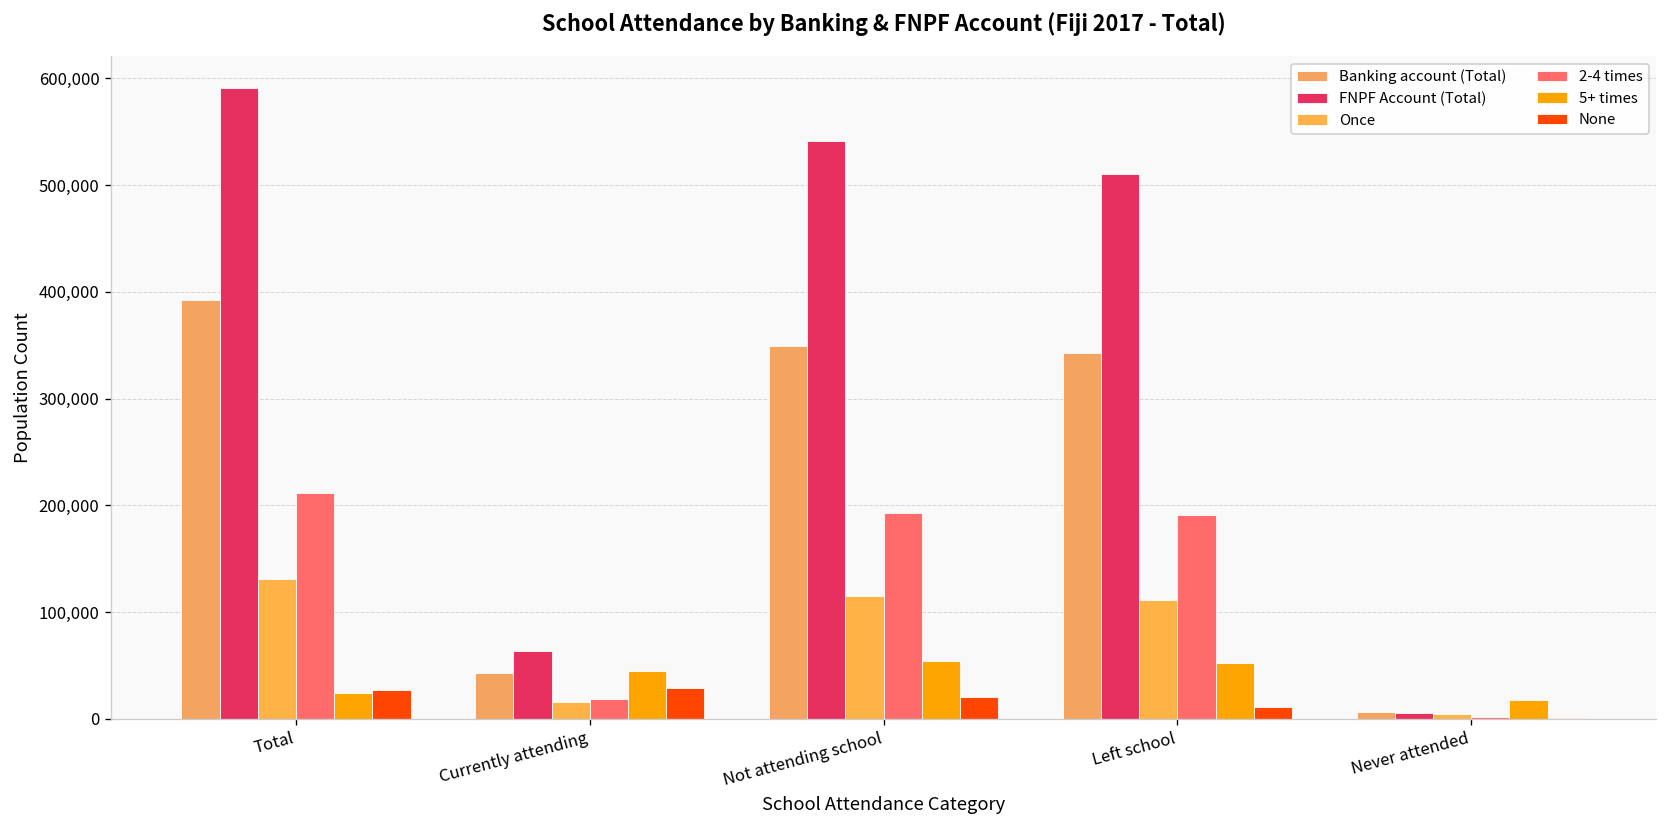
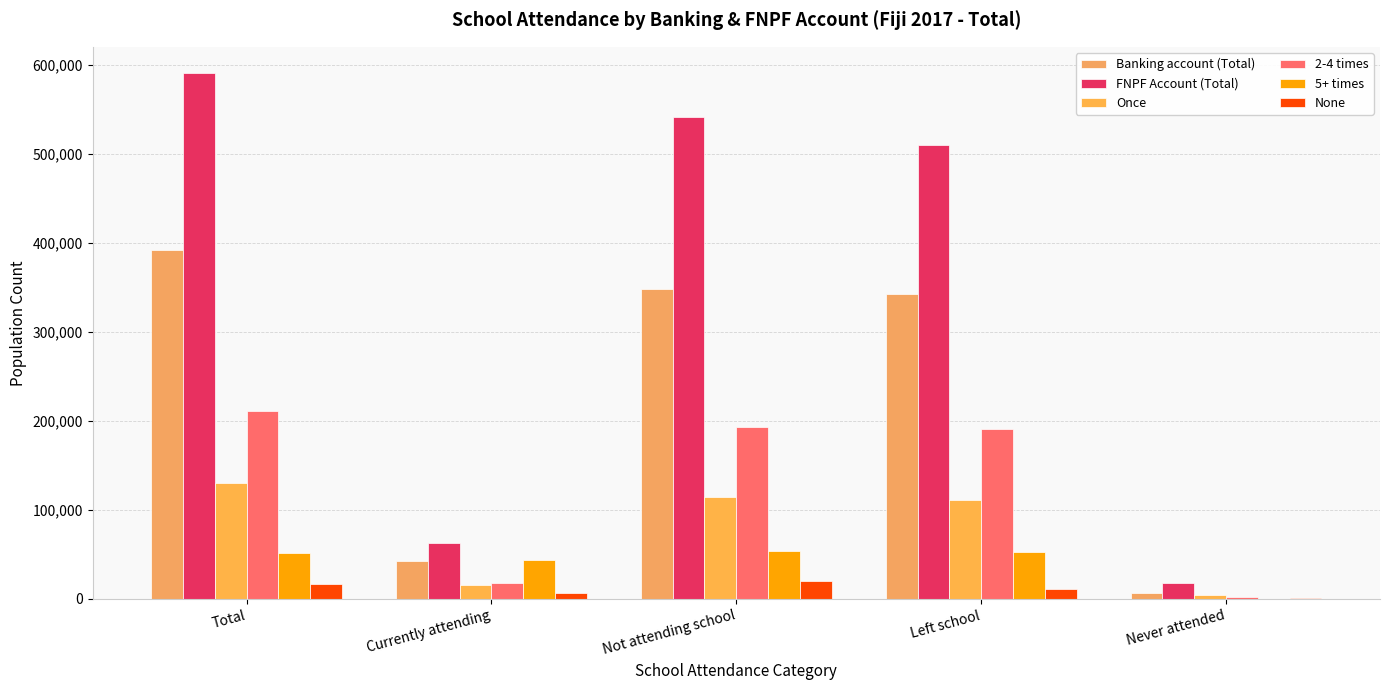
  {
    "FNPF Account (Total)": {
      "Total": "590,000",
      "Currently attending": "60,000",
      "Not attending school": "540,000",
      "Left school": "510,000",
-     "Never attended": "10,000"
+     "Never attended": "20,000"
    },
    "5+ times": {
-     "Total": "20,000",
+     "Total": "50,000",
      "Currently attending": "40,000",
      "Not attending school": "50,000",
      "Left school": "50,000",
-     "Never attended": "20,000"
+     "Never attended": "0"
    },
    "None": {
-     "Total": "30,000",
-     "Currently attending": "30,000",
+     "Total": "20,000",
+     "Currently attending": "10,000",
      "Not attending school": "20,000",
      "Left school": "10,000"
    }
  }
